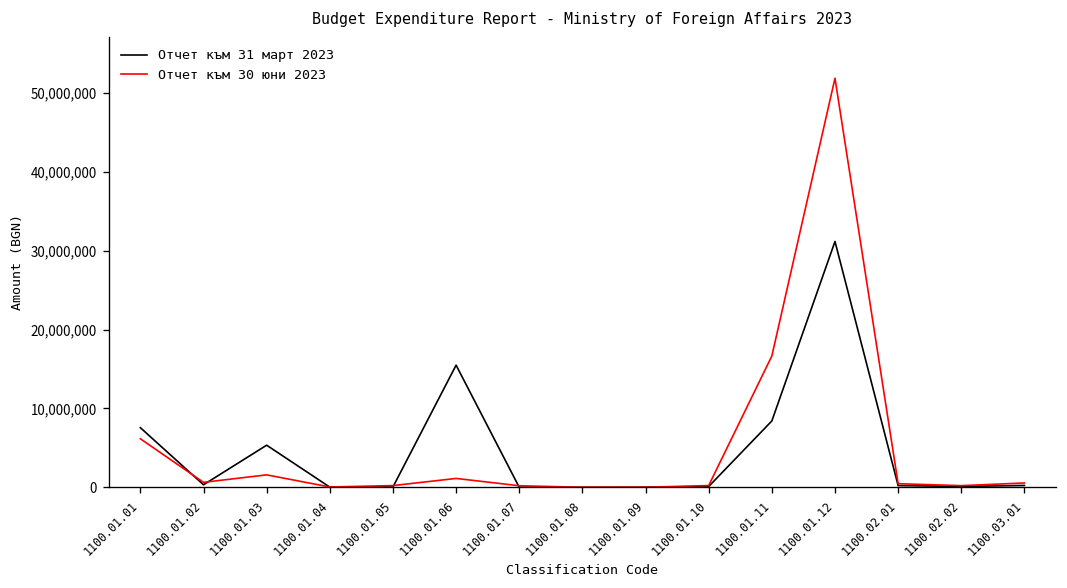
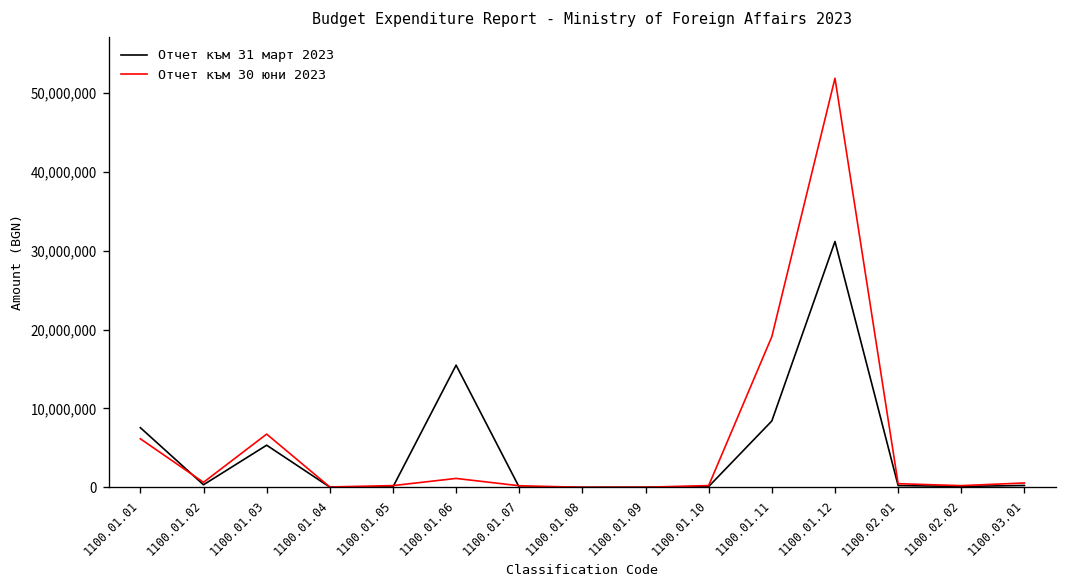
  {
    "Отчет към 31 март 2023": {
      "1100.01.01": "8,000,000",
      "1100.01.03": "5,000,000",
      "1100.01.06": "15,000,000",
      "1100.01.11": "8,000,000",
      "1100.01.12": "31,000,000"
    },
    "Отчет към 30 юни 2023": {
      "1100.01.01": "6,000,000",
-     "1100.01.03": "2,000,000",
+     "1100.01.03": "7,000,000",
      "1100.01.06": "1,000,000",
-     "1100.01.11": "17,000,000",
+     "1100.01.11": "19,000,000",
      "1100.01.12": "52,000,000"
    }
  }
